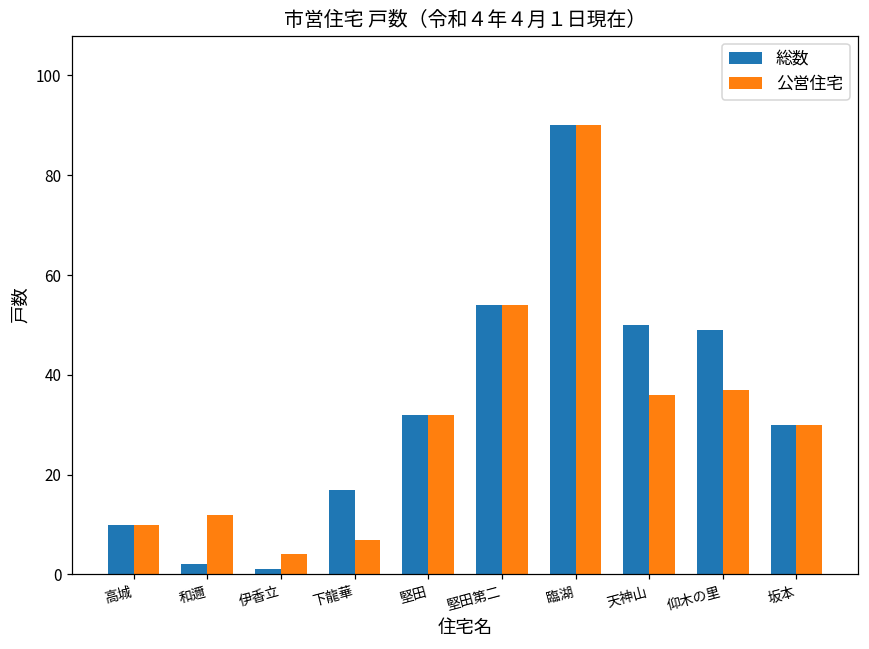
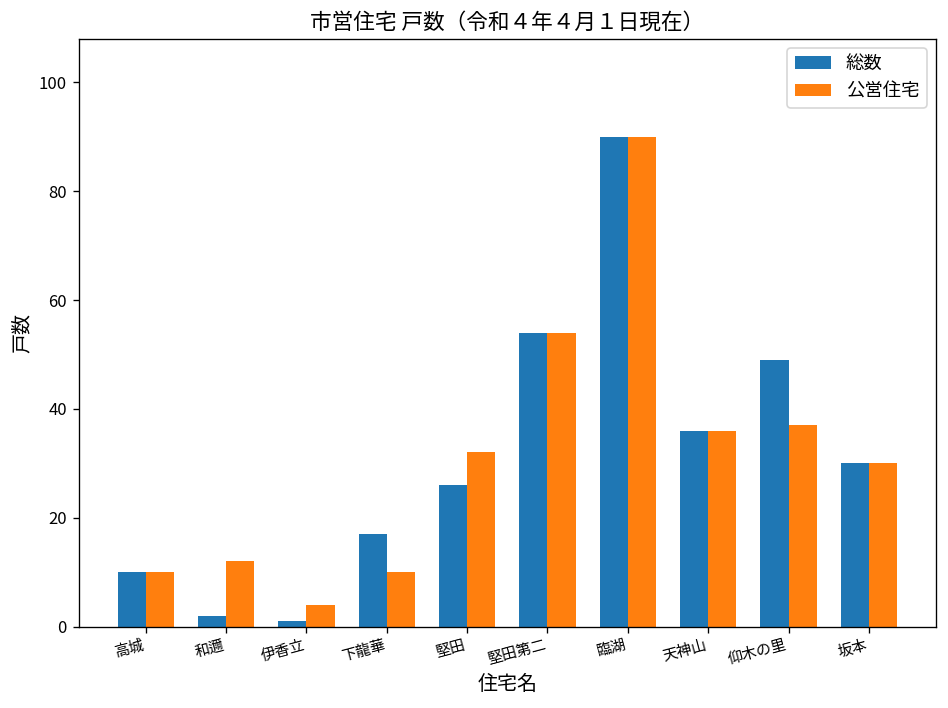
  {
    "総数": {
      "高城": 10,
      "和邇": 2,
      "伊香立": 1,
      "下龍華": 17,
-     "堅田": 32,
+     "堅田": 26,
      "堅田第二": 54,
      "臨湖": 90,
-     "天神山": 50,
+     "天神山": 36,
      "仰木の里": 49,
      "坂本": 30
    },
    "公営住宅": {
      "高城": 10,
      "和邇": 12,
      "伊香立": 4,
-     "下龍華": 7,
+     "下龍華": 10,
      "堅田": 32,
      "堅田第二": 54,
      "臨湖": 90,
      "天神山": 36,
      "仰木の里": 37,
      "坂本": 30
    }
  }
